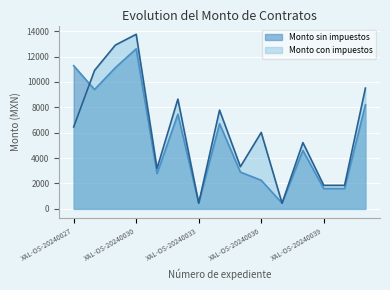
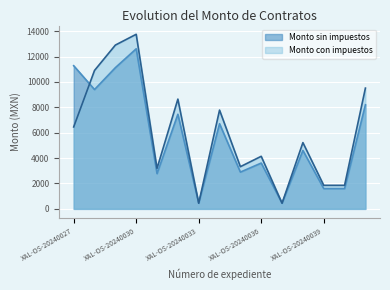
  {
    "Monto sin impuestos": {
      "XAL-OS-20240027": 11300,
      "XAL-OS-20240030": 12600,
-     "XAL-OS-20240036": 2300,
+     "XAL-OS-20240036": 3600,
      "XAL-OS-20240039": 1600
    },
    "Monto con impuestos": {
      "XAL-OS-20240027": 6500,
      "XAL-OS-20240030": 13800,
-     "XAL-OS-20240036": 6000,
+     "XAL-OS-20240036": 4100,
      "XAL-OS-20240039": 1900
    }
  }
